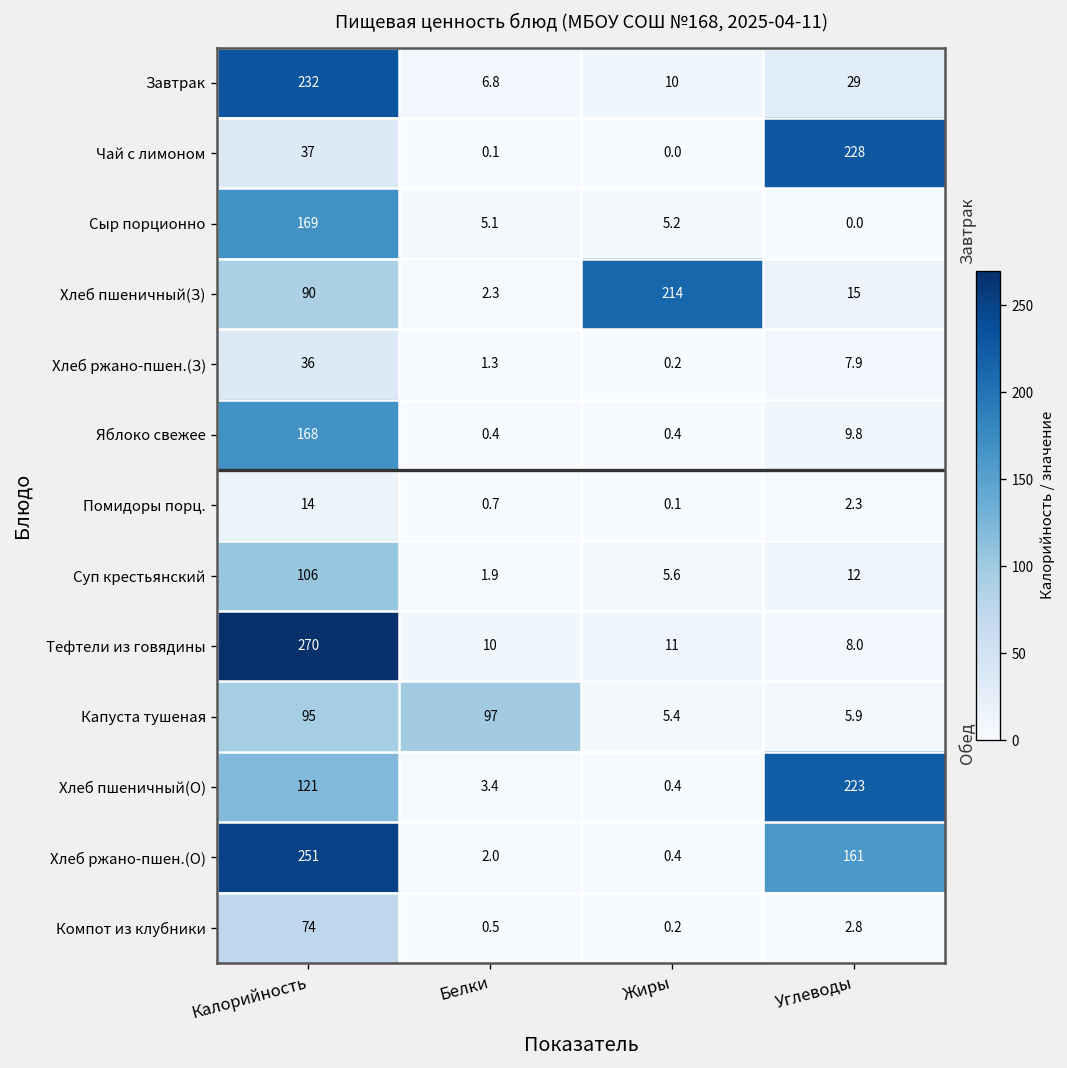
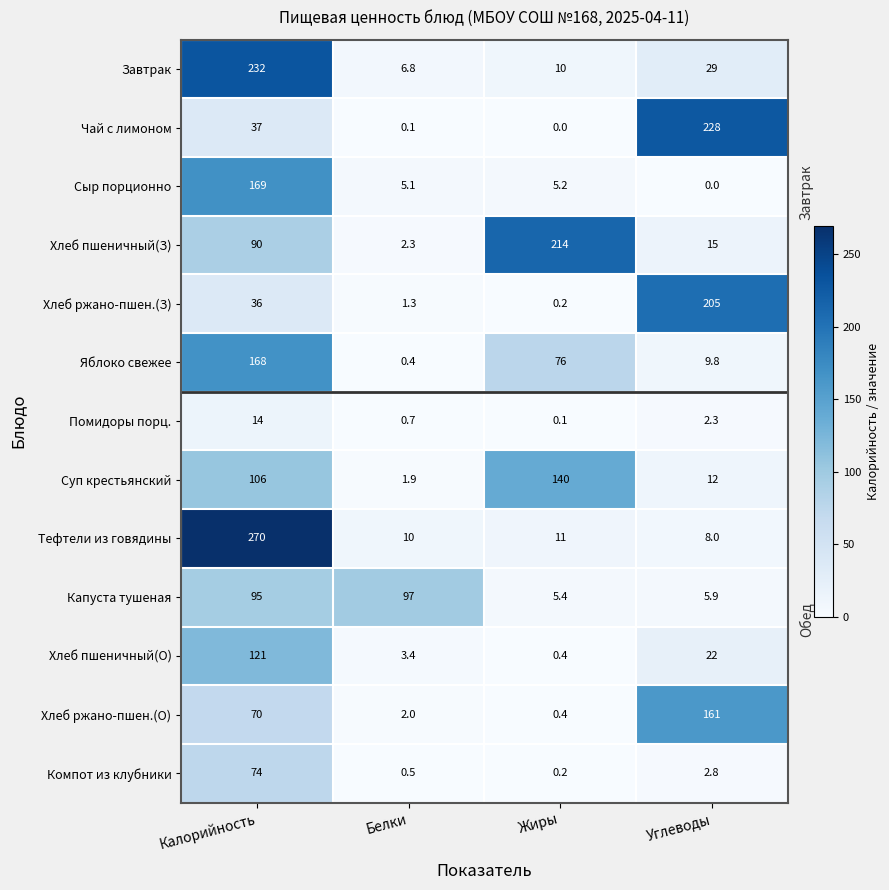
  {
    "Завтрак": {
      "Калорийность": 232,
      "Белки": 6.8,
      "Жиры": 10,
      "Углеводы": 29
    },
    "Чай с лимоном": {
      "Калорийность": 37,
      "Белки": 0.1,
      "Жиры": 0.0,
      "Углеводы": 228
    },
    "Сыр порционно": {
      "Калорийность": 169,
      "Белки": 5.1,
      "Жиры": 5.2,
      "Углеводы": 0.0
    },
    "Хлеб пшеничный(З)": {
      "Калорийность": 90,
      "Белки": 2.3,
      "Жиры": 214,
      "Углеводы": 15
    },
    "Хлеб ржано-пшен.(З)": {
      "Калорийность": 36,
      "Белки": 1.3,
      "Жиры": 0.2,
-     "Углеводы": 7.9
+     "Углеводы": 205
    },
    "Яблоко свежее": {
      "Калорийность": 168,
      "Белки": 0.4,
-     "Жиры": 0.4,
+     "Жиры": 76,
      "Углеводы": 9.8
    },
    "Помидоры порц.": {
      "Калорийность": 14,
      "Белки": 0.7,
      "Жиры": 0.1,
      "Углеводы": 2.3
    },
    "Суп крестьянский": {
      "Калорийность": 106,
      "Белки": 1.9,
-     "Жиры": 5.6,
+     "Жиры": 140,
      "Углеводы": 12
    },
    "Тефтели из говядины": {
      "Калорийность": 270,
      "Белки": 10,
      "Жиры": 11,
      "Углеводы": 8.0
    },
    "Капуста тушеная": {
      "Калорийность": 95,
      "Белки": 97,
      "Жиры": 5.4,
      "Углеводы": 5.9
    },
    "Хлеб пшеничный(О)": {
      "Калорийность": 121,
      "Белки": 3.4,
      "Жиры": 0.4,
-     "Углеводы": 223
+     "Углеводы": 22
    },
    "Хлеб ржано-пшен.(О)": {
-     "Калорийность": 251,
+     "Калорийность": 70,
      "Белки": 2.0,
      "Жиры": 0.4,
      "Углеводы": 161
    },
    "Компот из клубники": {
      "Калорийность": 74,
      "Белки": 0.5,
      "Жиры": 0.2,
      "Углеводы": 2.8
    }
  }
